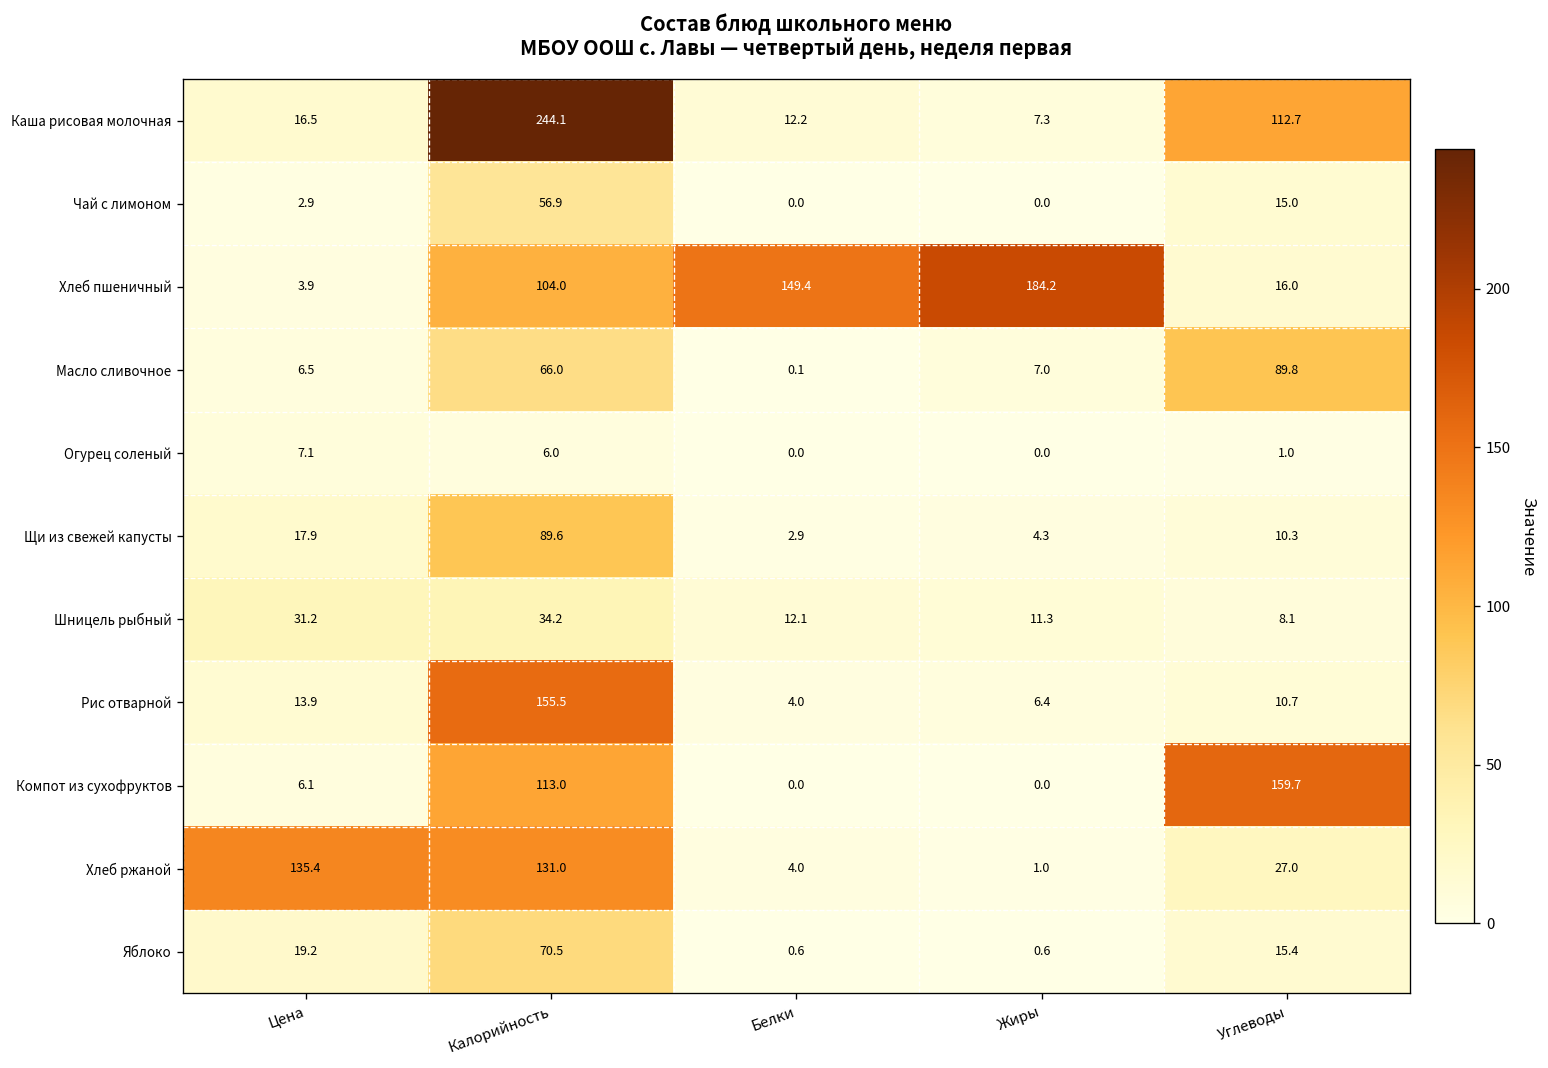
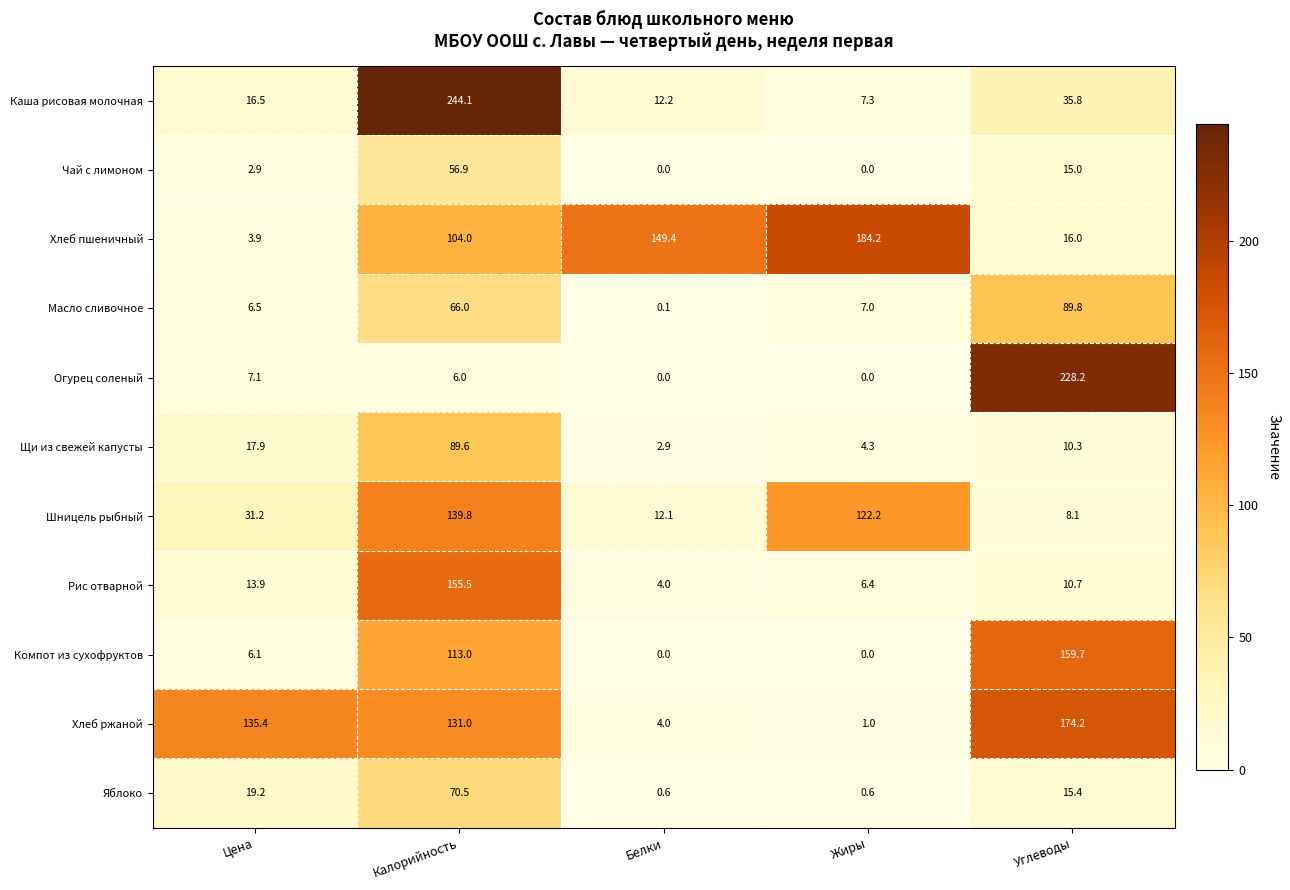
  {
    "Каша рисовая молочная": {
      "Цена": 16.5,
      "Калорийность": 244.1,
      "Белки": 12.2,
      "Жиры": 7.3,
-     "Углеводы": 112.7
+     "Углеводы": 35.8
    },
    "Чай с лимоном": {
      "Цена": 2.9,
      "Калорийность": 56.9,
      "Белки": 0.0,
      "Жиры": 0.0,
      "Углеводы": 15.0
    },
    "Хлеб пшеничный": {
      "Цена": 3.9,
      "Калорийность": 104.0,
      "Белки": 149.4,
      "Жиры": 184.2,
      "Углеводы": 16.0
    },
    "Масло сливочное": {
      "Цена": 6.5,
      "Калорийность": 66.0,
      "Белки": 0.1,
      "Жиры": 7.0,
      "Углеводы": 89.8
    },
    "Огурец соленый": {
      "Цена": 7.1,
      "Калорийность": 6.0,
      "Белки": 0.0,
      "Жиры": 0.0,
-     "Углеводы": 1.0
+     "Углеводы": 228.2
    },
    "Щи из свежей капусты": {
      "Цена": 17.9,
      "Калорийность": 89.6,
      "Белки": 2.9,
      "Жиры": 4.3,
      "Углеводы": 10.3
    },
    "Шницель рыбный": {
      "Цена": 31.2,
-     "Калорийность": 34.2,
+     "Калорийность": 139.8,
      "Белки": 12.1,
-     "Жиры": 11.3,
+     "Жиры": 122.2,
      "Углеводы": 8.1
    },
    "Рис отварной": {
      "Цена": 13.9,
      "Калорийность": 155.5,
      "Белки": 4.0,
      "Жиры": 6.4,
      "Углеводы": 10.7
    },
    "Компот из сухофруктов": {
      "Цена": 6.1,
      "Калорийность": 113.0,
      "Белки": 0.0,
      "Жиры": 0.0,
      "Углеводы": 159.7
    },
    "Хлеб ржаной": {
      "Цена": 135.4,
      "Калорийность": 131.0,
      "Белки": 4.0,
      "Жиры": 1.0,
-     "Углеводы": 27.0
+     "Углеводы": 174.2
    },
    "Яблоко": {
      "Цена": 19.2,
      "Калорийность": 70.5,
      "Белки": 0.6,
      "Жиры": 0.6,
      "Углеводы": 15.4
    }
  }
